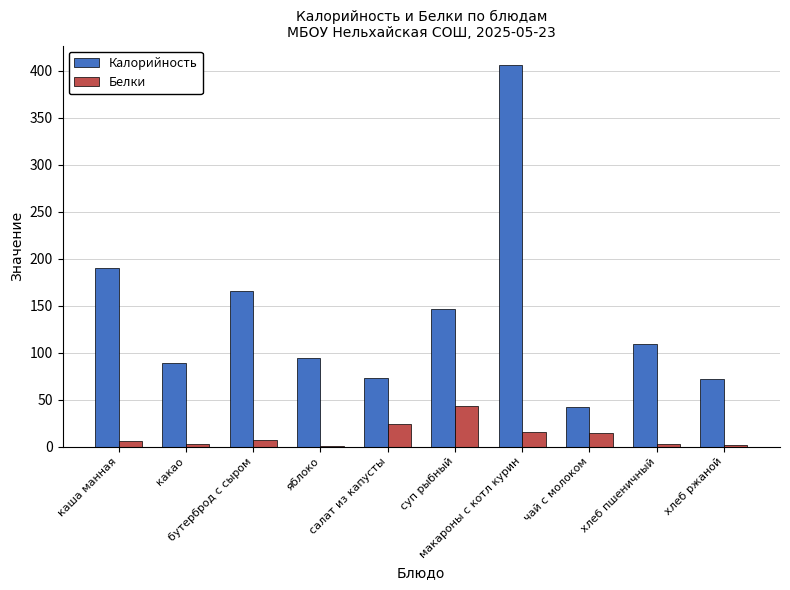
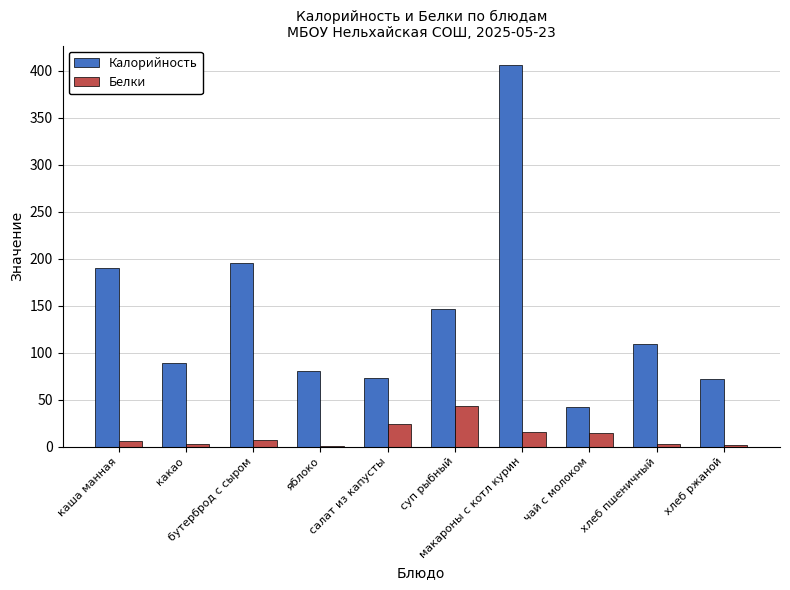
  {
    "Калорийность": {
      "каша манная": 190,
      "какао": 90,
-     "бутерброд с сыром": 170,
-     "яблоко": 90,
+     "бутерброд с сыром": 200,
+     "яблоко": 80,
      "салат из капусты": 70,
      "суп рыбный": 150,
      "макароны с котл курин": 410,
      "чай с молоком": 40,
      "хлеб пшеничный": 110,
      "хлеб ржаной": 70
    },
    "Белки": {
      "каша манная": 10,
      "бутерброд с сыром": 10,
      "салат из капусты": 20,
      "суп рыбный": 40,
      "макароны с котл курин": 20,
      "чай с молоком": 10
    }
  }
